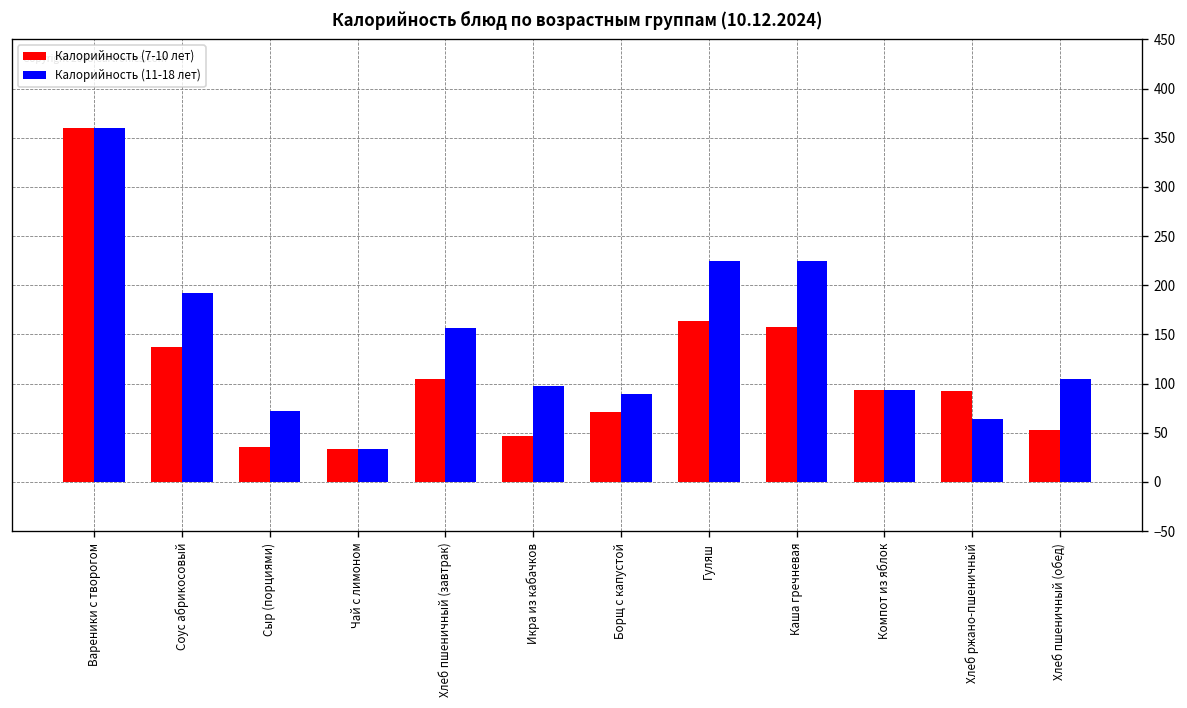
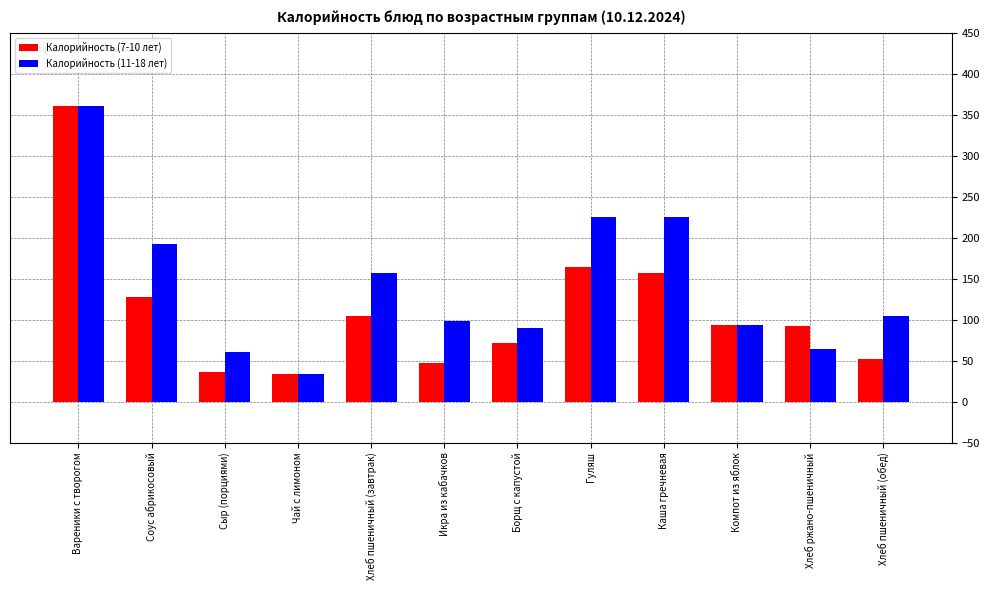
  {
    "Калорийность (7-10 лет)": {
      "Вареники с творогом": 360,
-     "Соус абрикосовый": 140,
+     "Соус абрикосовый": 130,
      "Сыр (порциями)": 40,
      "Чай с лимоном": 30,
      "Хлеб пшеничный (завтрак)": 100,
      "Икра из кабачков": 50,
      "Борщ с капустой": 70,
      "Гуляш": 160,
      "Каша гречневая": 160,
      "Компот из яблок": 90,
      "Хлеб ржано-пшеничный": 90,
      "Хлеб пшеничный (обед)": 50
    },
    "Калорийность (11-18 лет)": {
      "Вареники с творогом": 360,
      "Соус абрикосовый": 190,
-     "Сыр (порциями)": 70,
+     "Сыр (порциями)": 60,
      "Чай с лимоном": 30,
      "Хлеб пшеничный (завтрак)": 160,
      "Икра из кабачков": 100,
      "Борщ с капустой": 90,
      "Гуляш": 220,
      "Каша гречневая": 220,
      "Компот из яблок": 90,
      "Хлеб ржано-пшеничный": 60,
      "Хлеб пшеничный (обед)": 100
    }
  }
